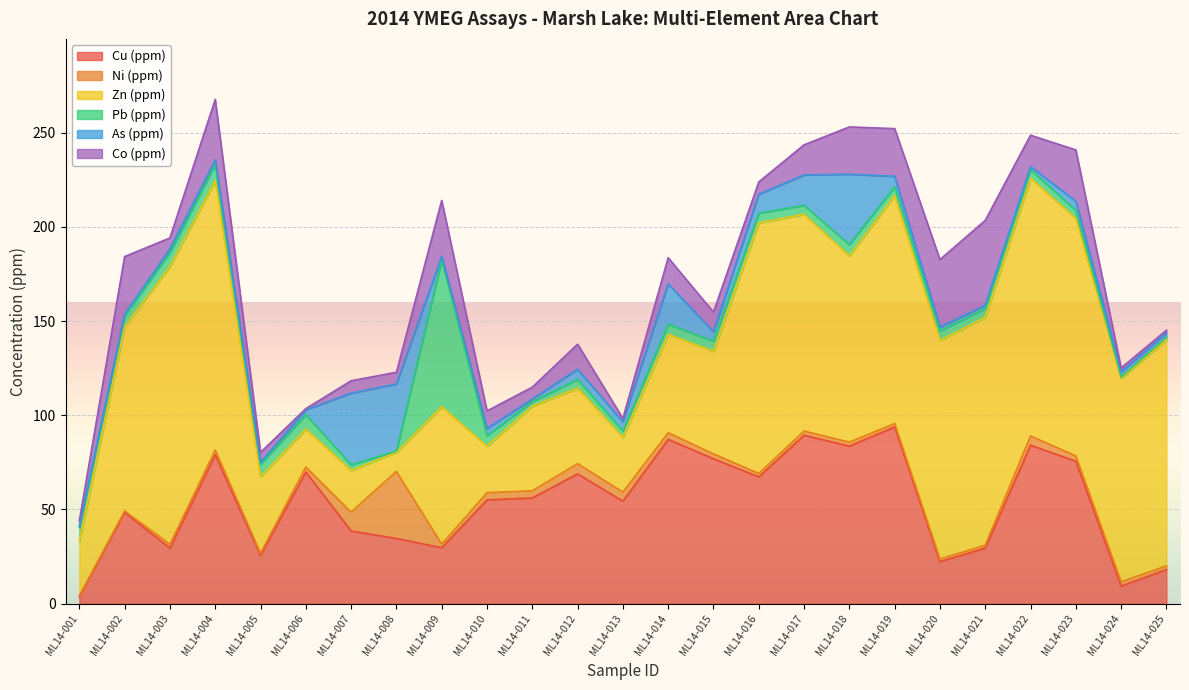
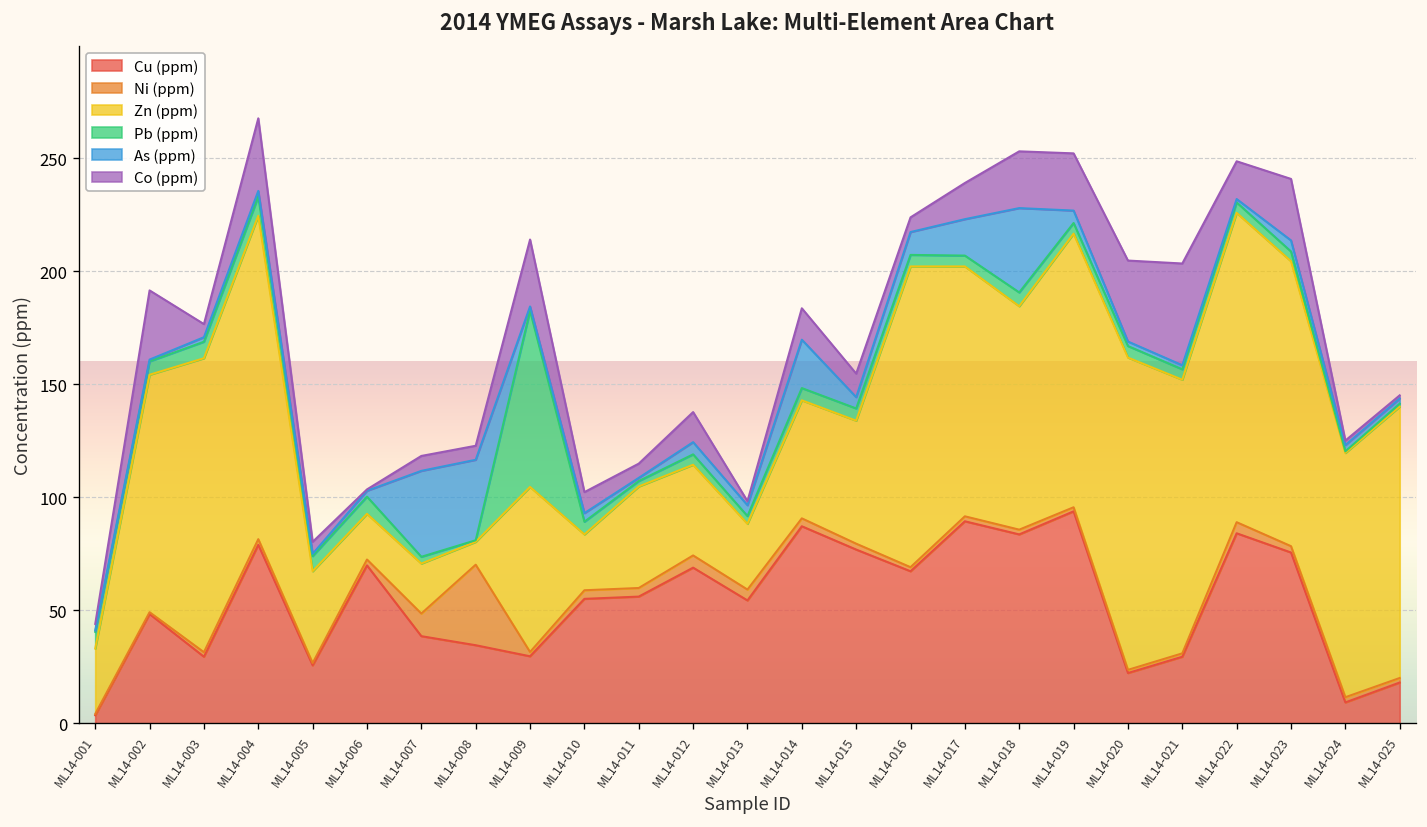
  {
    "Zn (ppm)": {
      "ML14-001": 29,
-     "ML14-002": 98,
-     "ML14-003": 148,
+     "ML14-002": 105,
+     "ML14-003": 130,
      "ML14-004": 143,
      "ML14-005": 41,
      "ML14-006": 20,
      "ML14-007": 22,
      "ML14-009": 73,
      "ML14-010": 25,
      "ML14-011": 45,
      "ML14-012": 40,
      "ML14-013": 29,
      "ML14-014": 52,
      "ML14-015": 54,
      "ML14-016": 133,
-     "ML14-017": 115,
+     "ML14-017": 111,
      "ML14-018": 99,
      "ML14-019": 121,
-     "ML14-020": 116,
+     "ML14-020": 138,
      "ML14-021": 121,
      "ML14-022": 137,
      "ML14-023": 126
    },
    "Pb (ppm)": {
      "ML14-003": 7,
      "ML14-004": 9,
      "ML14-006": 8,
      "ML14-007": 3,
      "ML14-009": 78,
      "ML14-010": 6,
      "ML14-011": 2,
      "ML14-012": 5,
      "ML14-013": 3,
      "ML14-014": 5,
      "ML14-015": 5,
      "ML14-016": 5,
      "ML14-017": 5,
      "ML14-018": 6,
      "ML14-019": 5,
      "ML14-020": 5,
      "ML14-021": 5,
      "ML14-022": 5,
      "ML14-023": 4
    },
    "As (ppm)": {
      "ML14-003": 2,
      "ML14-004": 3,
      "ML14-007": 38,
      "ML14-008": 36,
      "ML14-009": 2,
      "ML14-010": 4,
      "ML14-011": 1,
      "ML14-012": 5,
      "ML14-013": 5,
      "ML14-014": 21,
      "ML14-015": 5,
      "ML14-016": 10,
      "ML14-017": 16,
      "ML14-018": 37,
      "ML14-019": 6,
      "ML14-020": 2,
      "ML14-021": 2,
      "ML14-022": 2,
      "ML14-023": 5,
      "ML14-024": 3,
      "ML14-025": 2
    },
    "Co (ppm)": {
      "ML14-001": 3,
      "ML14-002": 31,
      "ML14-003": 6,
      "ML14-004": 32,
      "ML14-005": 5,
      "ML14-007": 7,
      "ML14-008": 6,
      "ML14-009": 30,
      "ML14-010": 9,
      "ML14-011": 6,
      "ML14-012": 13,
      "ML14-013": 2,
      "ML14-014": 14,
      "ML14-015": 10,
      "ML14-016": 7,
      "ML14-017": 16,
      "ML14-018": 25,
      "ML14-019": 25,
      "ML14-020": 36,
      "ML14-021": 45,
      "ML14-022": 17,
      "ML14-023": 27,
      "ML14-024": 2,
      "ML14-025": 1
    }
  }
